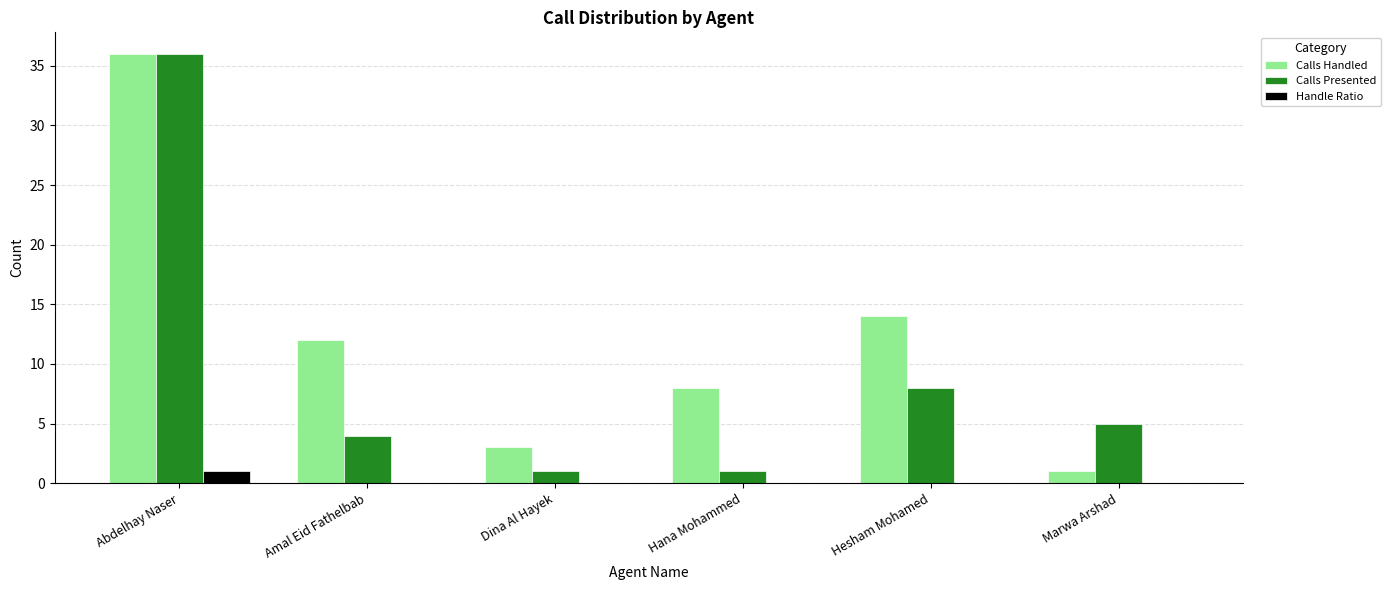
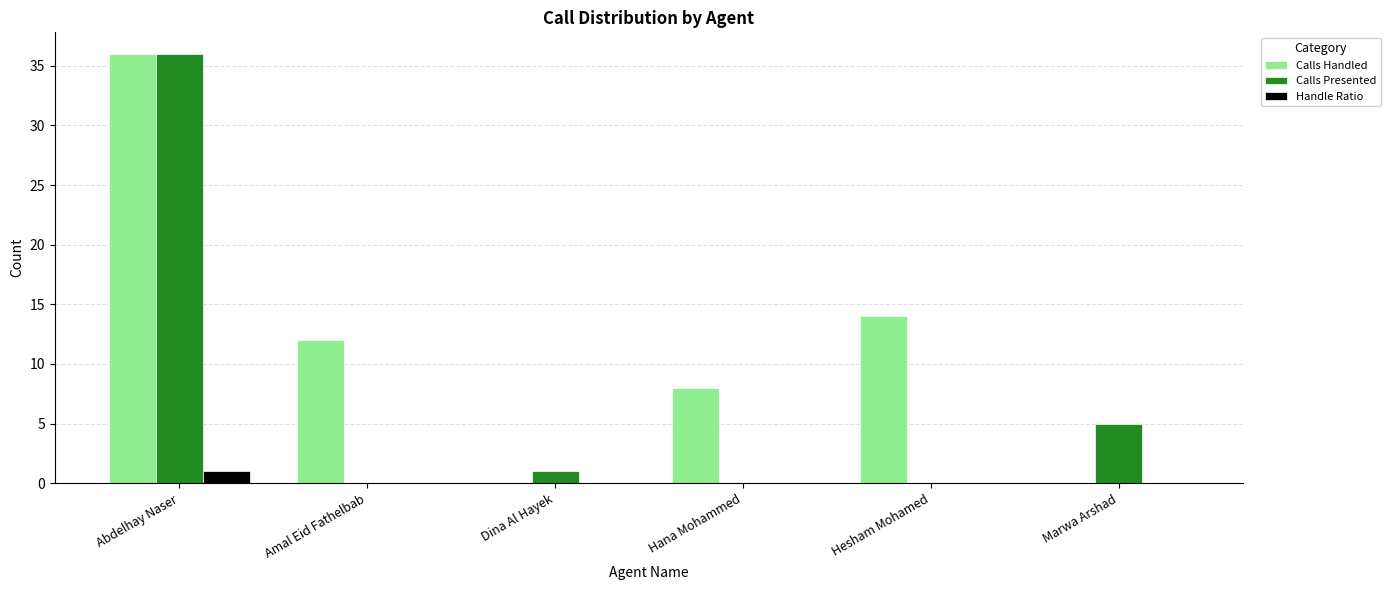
  {
    "Calls Handled": {
      "Abdelhay Naser": 36,
      "Amal Eid Fathelbab": 12,
-     "Dina Al Hayek": 3,
+     "Dina Al Hayek": 0,
      "Hana Mohammed": 8,
      "Hesham Mohamed": 14,
-     "Marwa Arshad": 1
+     "Marwa Arshad": 0
    },
    "Calls Presented": {
      "Abdelhay Naser": 36,
-     "Amal Eid Fathelbab": 4,
+     "Amal Eid Fathelbab": 0,
      "Dina Al Hayek": 1,
-     "Hana Mohammed": 1,
-     "Hesham Mohamed": 8,
+     "Hana Mohammed": 0,
+     "Hesham Mohamed": 0,
      "Marwa Arshad": 5
    },
    "Handle Ratio": {
      "Abdelhay Naser": 1,
      "Amal Eid Fathelbab": 0,
      "Dina Al Hayek": 0,
      "Hana Mohammed": 0,
      "Hesham Mohamed": 0,
      "Marwa Arshad": 0
    }
  }
